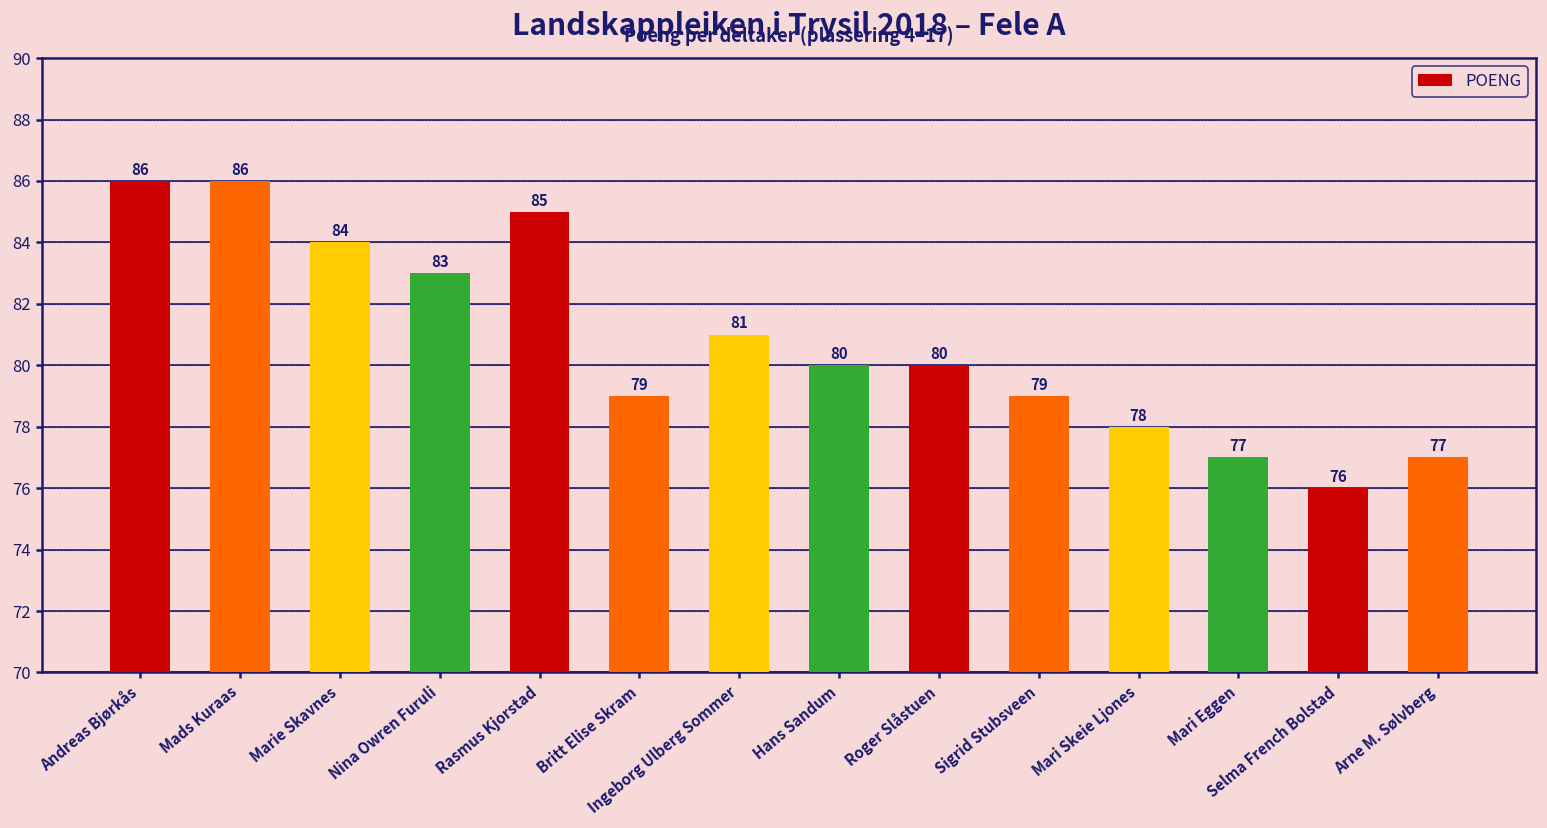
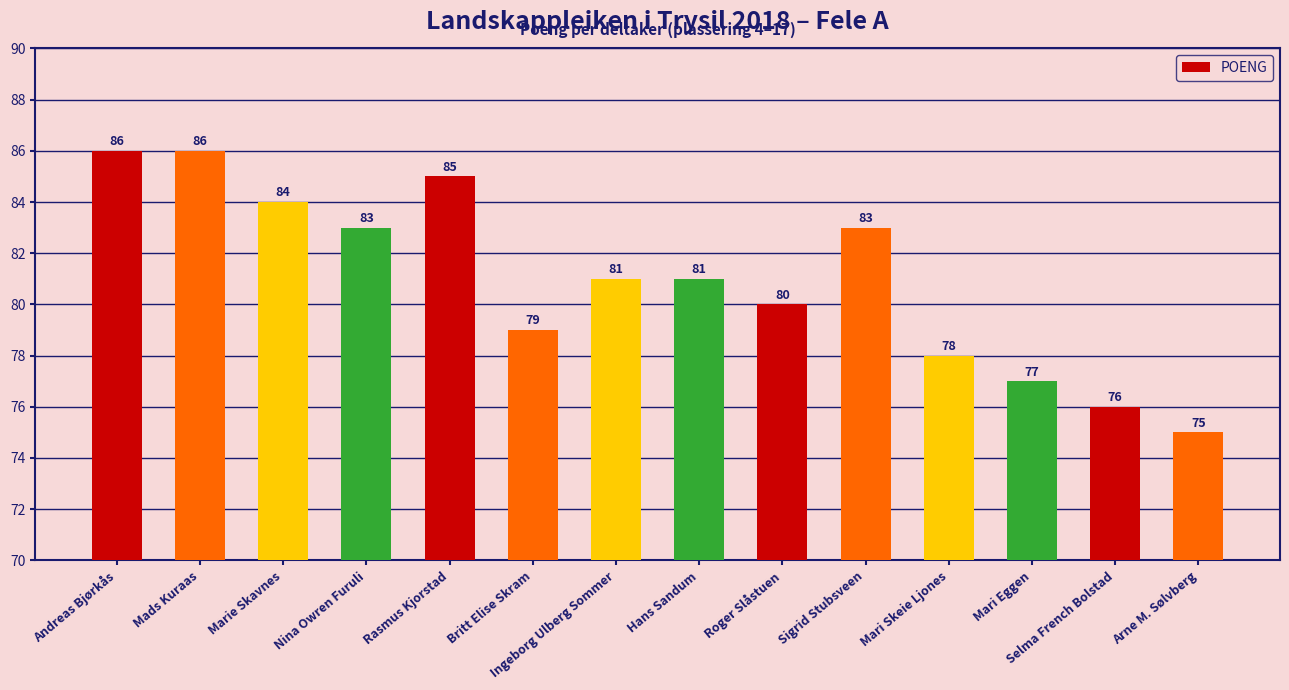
  {
    "Andreas Bjørkås": 86,
    "Mads Kuraas": 86,
    "Marie Skavnes": 84,
    "Nina Owren Furuli": 83,
    "Rasmus Kjorstad": 85,
    "Britt Elise Skram": 79,
    "Ingeborg Ulberg Sommer": 81,
-   "Hans Sandum": 80,
+   "Hans Sandum": 81,
    "Roger Slåstuen": 80,
-   "Sigrid Stubsveen": 79,
+   "Sigrid Stubsveen": 83,
    "Mari Skeie Ljones": 78,
    "Mari Eggen": 77,
    "Selma French Bolstad": 76,
-   "Arne M. Sølvberg": 77
+   "Arne M. Sølvberg": 75
  }
